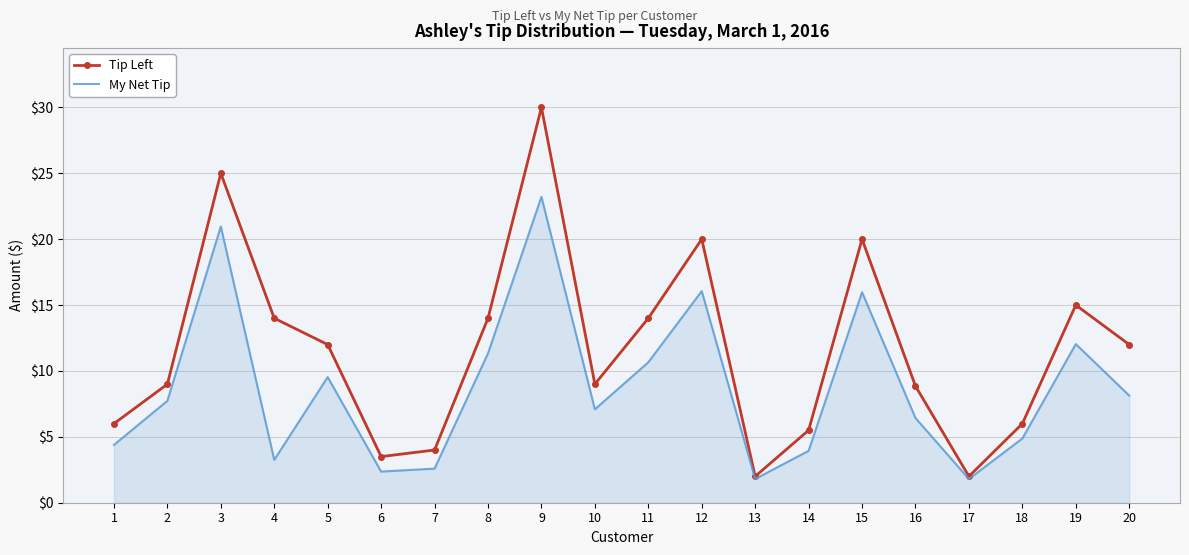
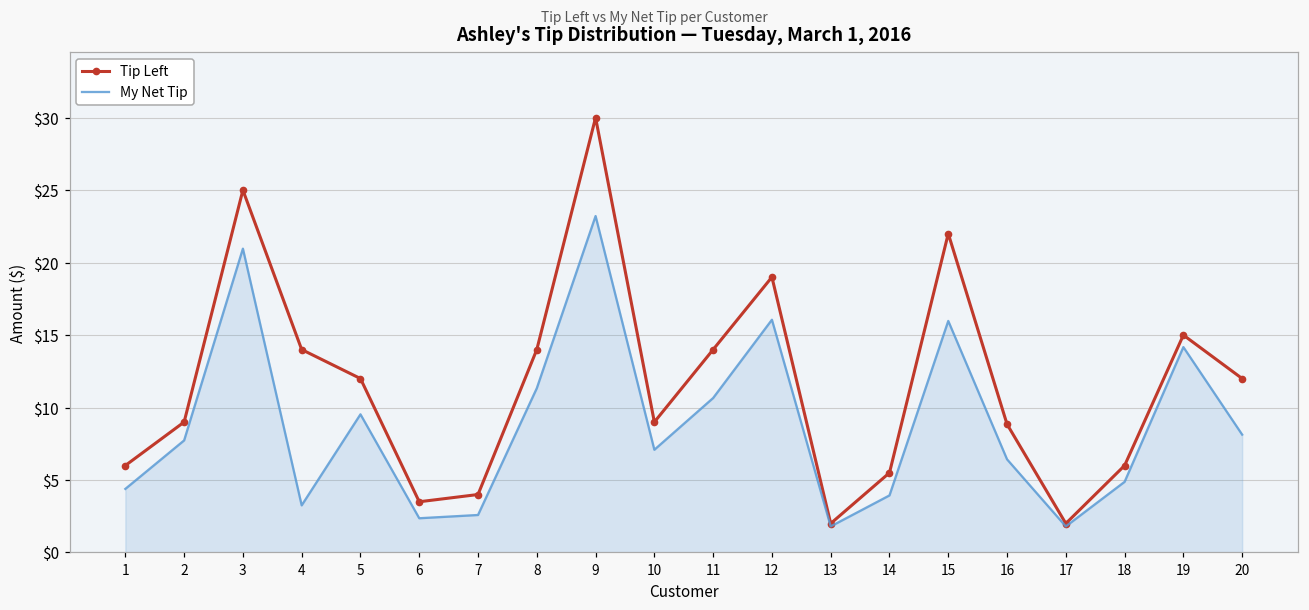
  {
    "Tip Left": {
      "1": "$6",
      "2": "$9",
      "3": "$25",
      "4": "$14",
      "5": "$12",
      "6": "$3.5",
      "7": "$4",
      "8": "$14",
      "9": "$30",
      "10": "$9",
      "11": "$14",
-     "12": "$20",
+     "12": "$19",
      "13": "$2",
      "14": "$5.5",
-     "15": "$20",
+     "15": "$22",
      "16": "$9",
      "17": "$2",
      "18": "$6",
      "19": "$15",
      "20": "$12"
    },
    "My Net Tip": {
      "1": "$4.4",
      "2": "$7.7",
      "3": "$21.0",
      "4": "$3.3",
      "5": "$9.5",
      "6": "$2.4",
      "7": "$2.6",
      "8": "$11.3",
      "9": "$23.2",
      "10": "$7.1",
      "11": "$10.7",
      "12": "$16.1",
      "13": "$1.8",
      "14": "$3.9",
      "15": "$16.0",
      "16": "$6.4",
      "17": "$1.8",
      "18": "$4.9",
-     "19": "$12.0",
+     "19": "$14.2",
      "20": "$8.1"
    }
  }
